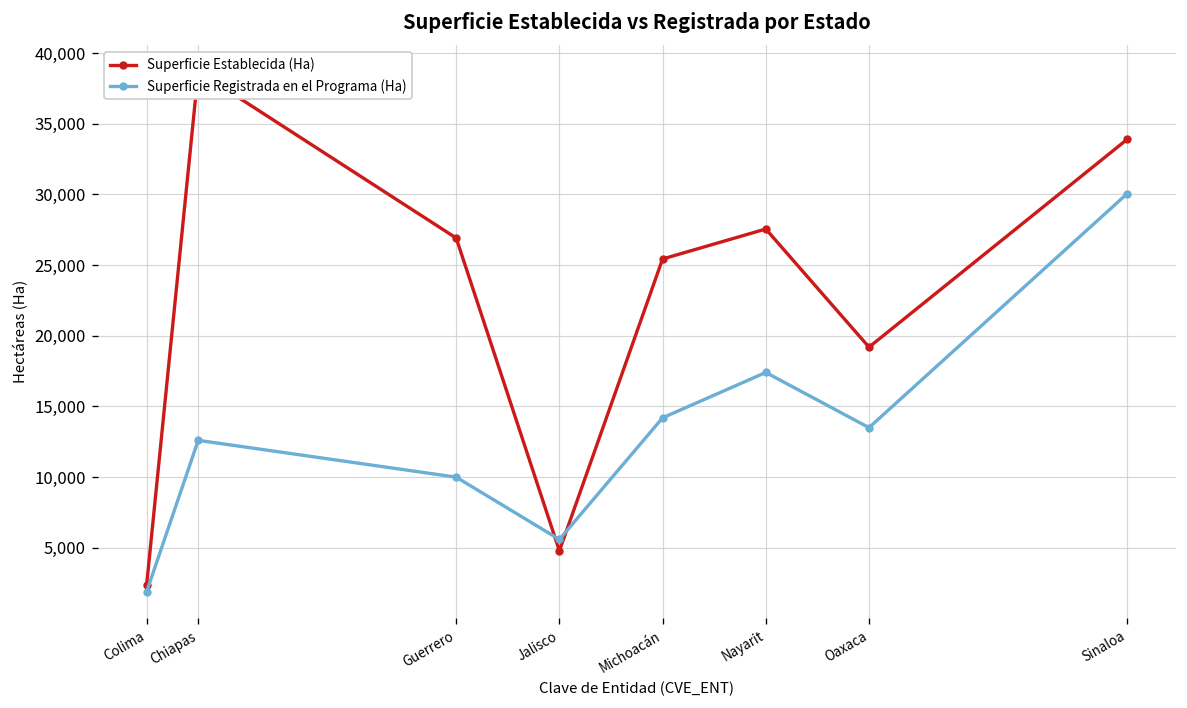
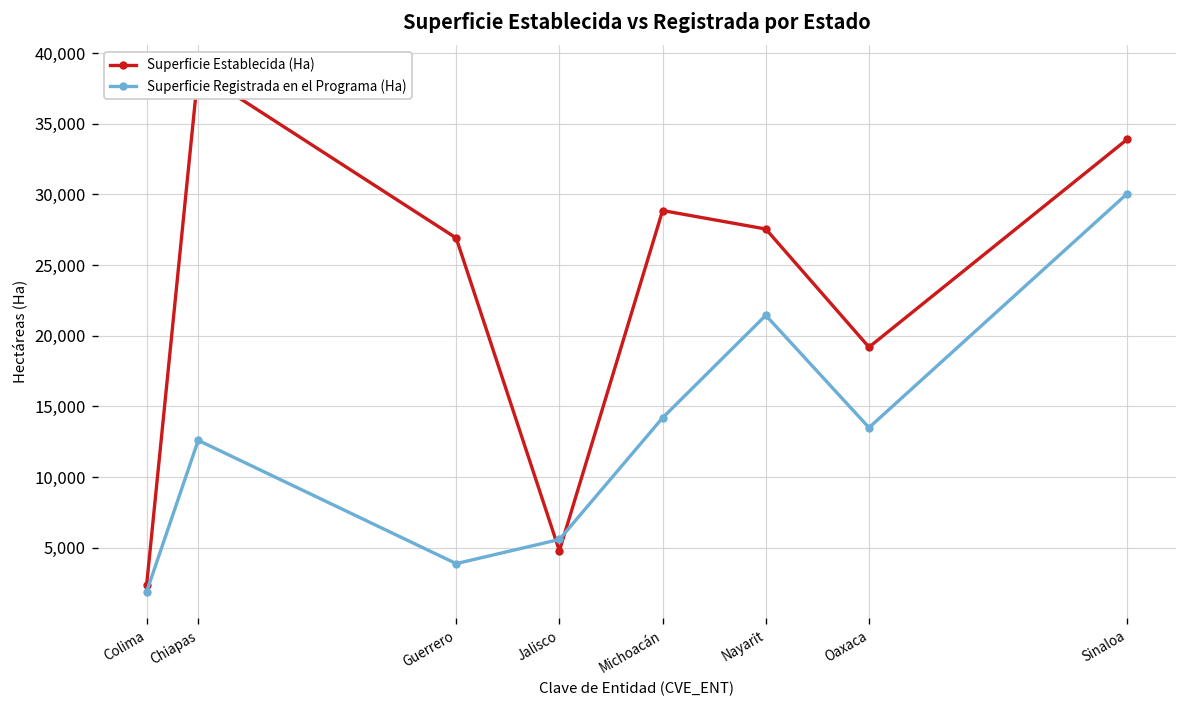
  {
    "Superficie Establecida (Ha)": {
      "Colima": "2,400",
      "Guerrero": "26,900",
      "Jalisco": "4,800",
-     "Michoacán": "25,400",
+     "Michoacán": "28,900",
      "Nayarit": "27,600",
      "Oaxaca": "19,200",
      "Sinaloa": "33,900"
    },
    "Superficie Registrada en el Programa (Ha)": {
      "Colima": "1,900",
      "Chiapas": "12,600",
-     "Guerrero": "10,000",
+     "Guerrero": "3,900",
      "Jalisco": "5,600",
      "Michoacán": "14,200",
-     "Nayarit": "17,400",
+     "Nayarit": "21,400",
      "Oaxaca": "13,500",
      "Sinaloa": "30,000"
    }
  }
